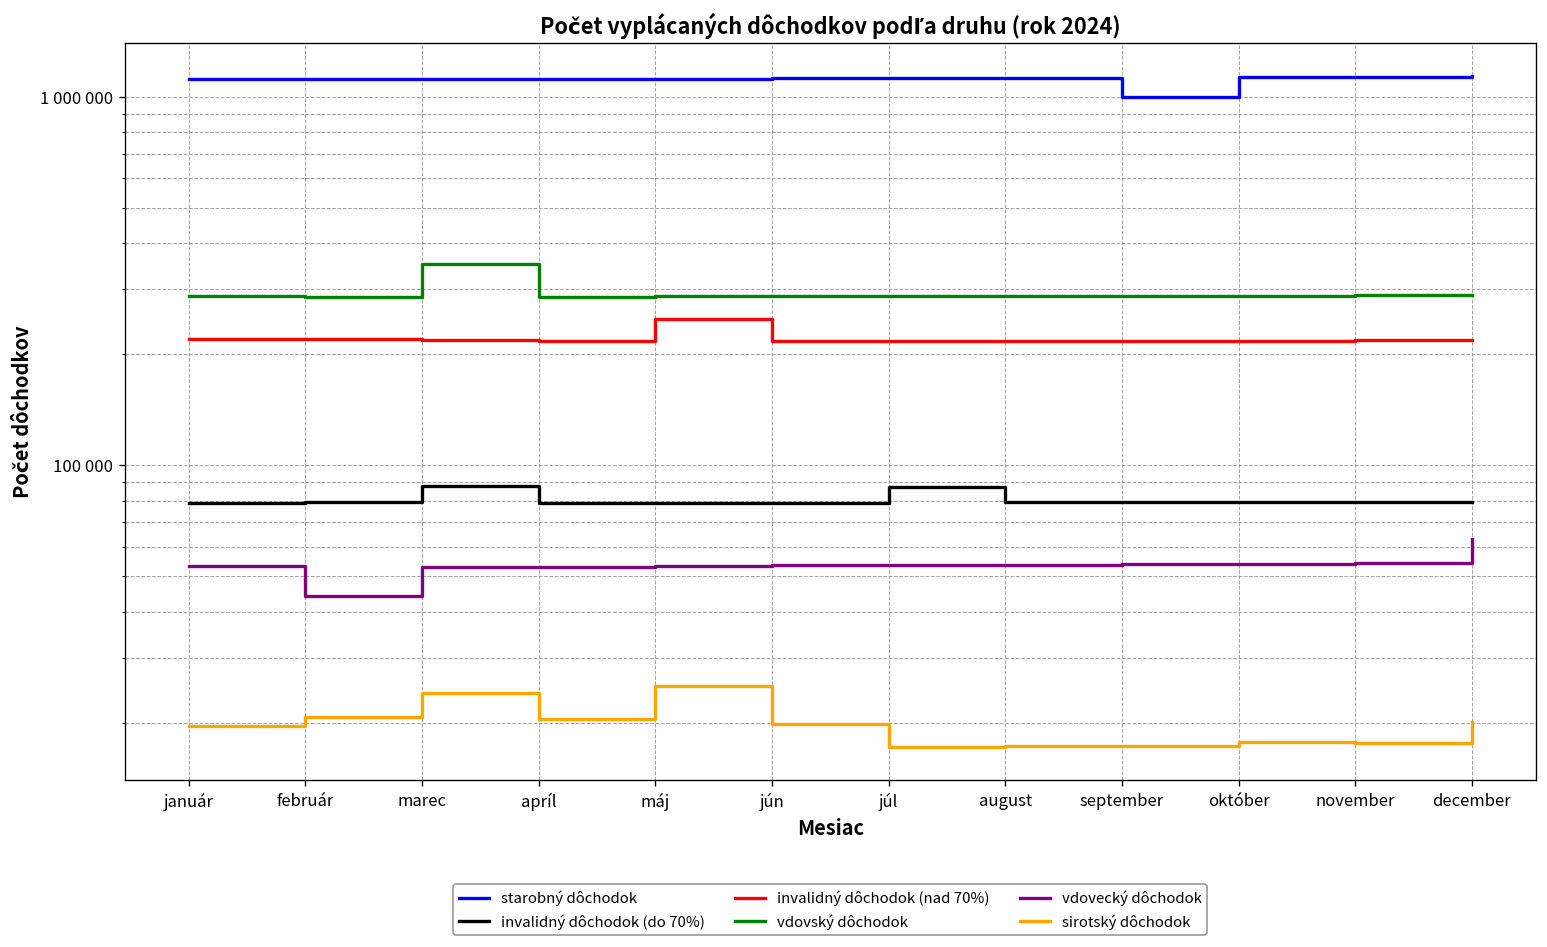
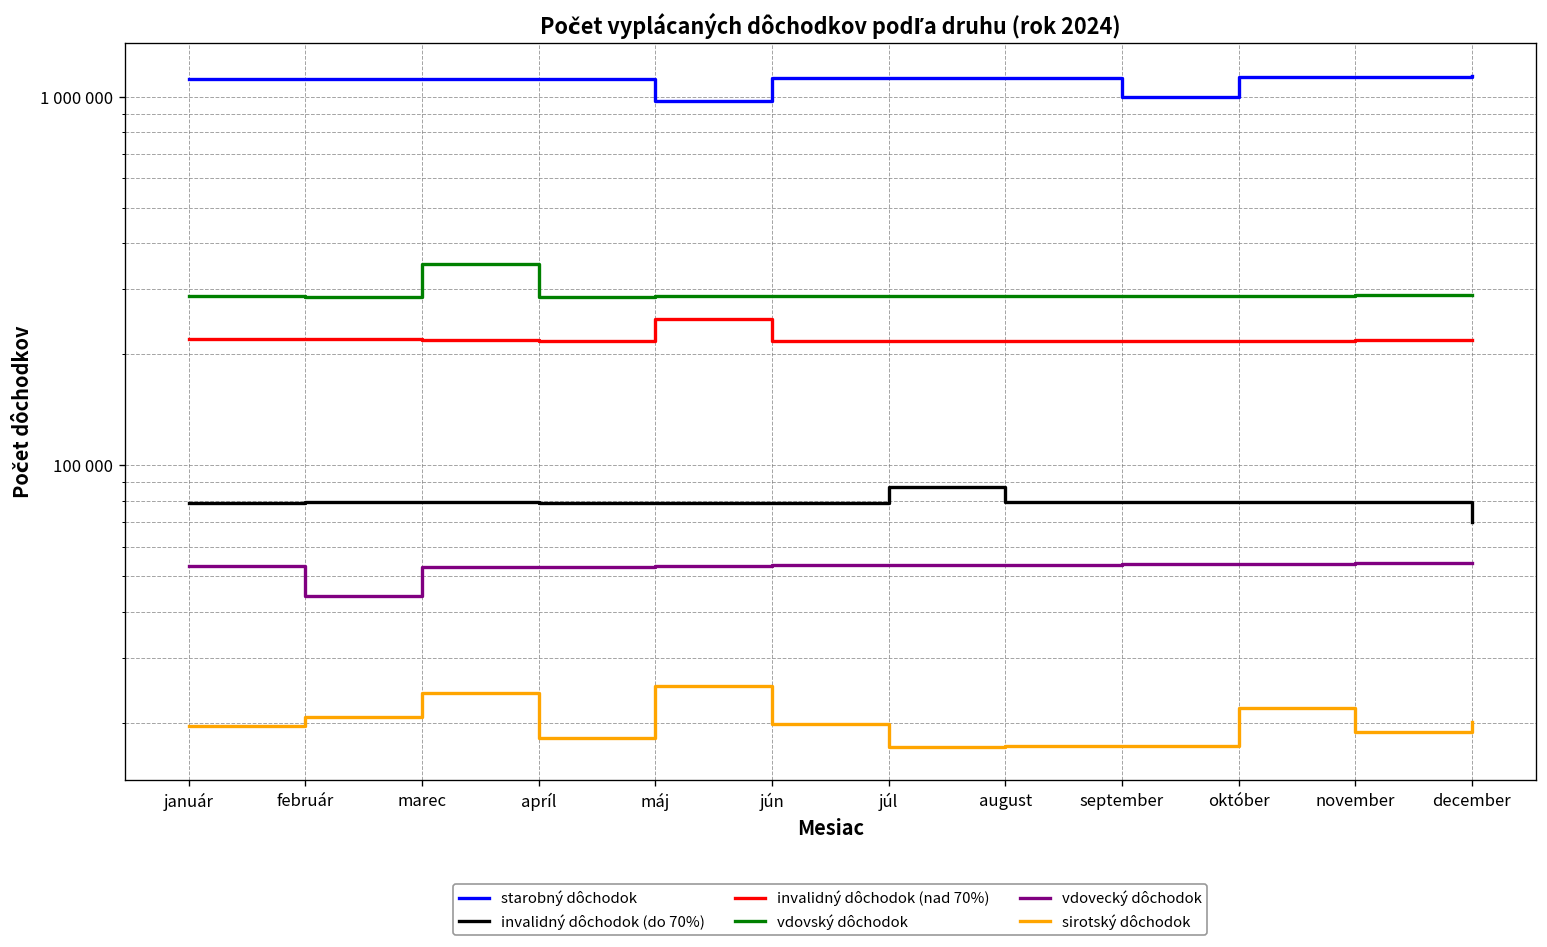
  {
    "starobný dôchodok": {
      "január": 1120000,
      "február": 1110000,
      "marec": 1120000,
      "apríl": 1120000,
-     "máj": 1120000,
+     "máj": 970000,
      "jún": 1120000,
      "júl": 1120000,
      "august": 1130000,
      "september": 1000000,
      "október": 1130000,
      "november": 1130000,
      "december": 1130000
    },
    "invalidný dôchodok (do 70%)": {
      "január": 79000,
      "február": 79000,
-     "marec": 88000,
+     "marec": 79000,
      "apríl": 79000,
      "máj": 79000,
      "jún": 79000,
      "júl": 87000,
      "august": 79000,
      "september": 79000,
      "október": 79000,
      "november": 80000,
-     "december": 79000
+     "december": 70000
    },
    "invalidný dôchodok (nad 70%)": {
      "január": 220000,
      "február": 220000,
      "marec": 220000,
      "apríl": 220000,
      "máj": 250000,
      "jún": 220000,
      "júl": 220000,
      "august": 220000,
      "september": 220000,
      "október": 220000,
      "november": 220000,
      "december": 220000
    },
    "vdovský dôchodok": {
      "január": 290000,
      "február": 290000,
      "marec": 350000,
      "apríl": 290000,
      "máj": 290000,
      "jún": 290000,
      "júl": 290000,
      "august": 290000,
      "september": 290000,
      "október": 290000,
      "november": 290000,
      "december": 290000
    },
    "vdovecký dôchodok": {
      "január": 53000,
      "február": 44000,
      "marec": 53000,
      "apríl": 53000,
      "máj": 53000,
      "jún": 54000,
      "júl": 54000,
      "august": 54000,
      "september": 54000,
      "október": 54000,
      "november": 54000,
-     "december": 63000
+     "december": 54000
    },
    "sirotský dôchodok": {
      "január": 20000,
      "február": 21000,
      "marec": 24000,
-     "apríl": 21000,
+     "apríl": 18000,
      "máj": 25000,
      "jún": 20000,
      "júl": 17000,
      "august": 17000,
      "september": 17000,
-     "október": 18000,
-     "november": 18000,
+     "október": 22000,
+     "november": 19000,
      "december": 20000
    }
  }
